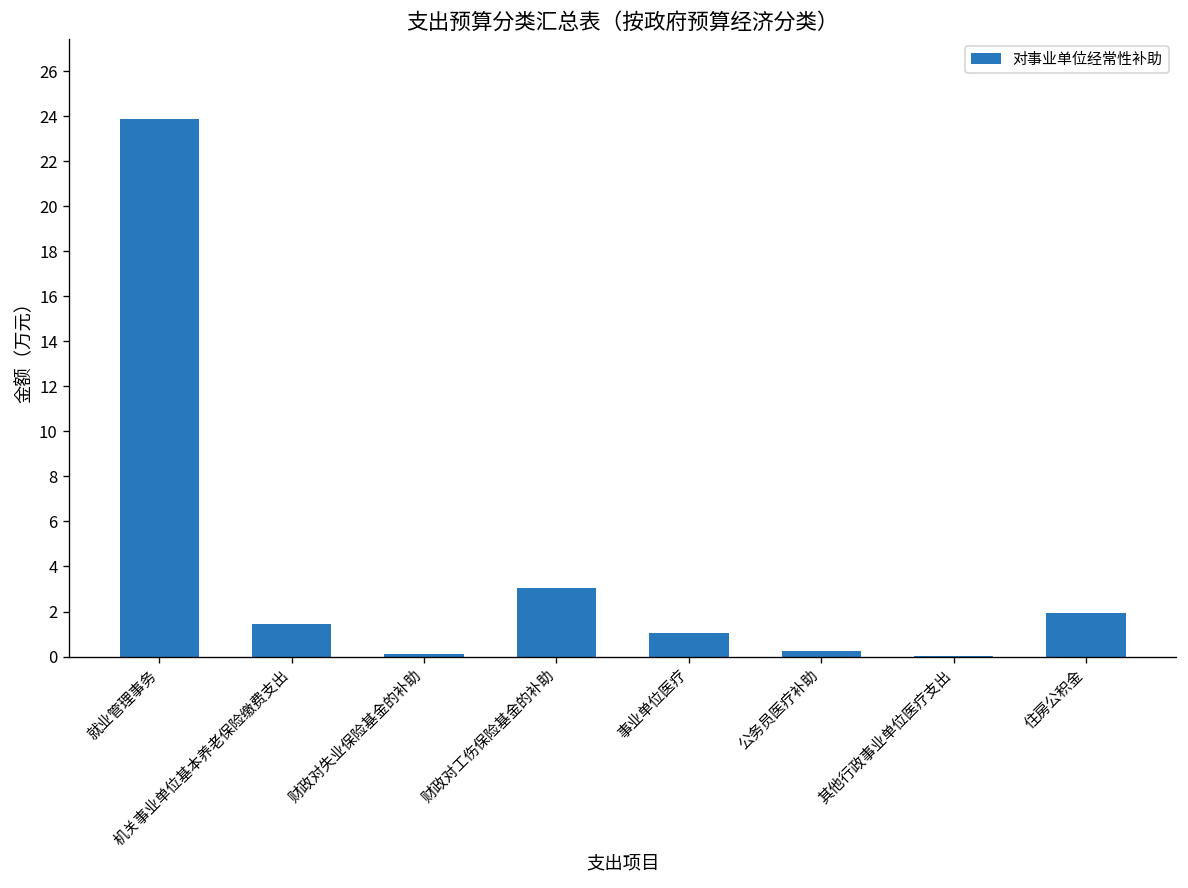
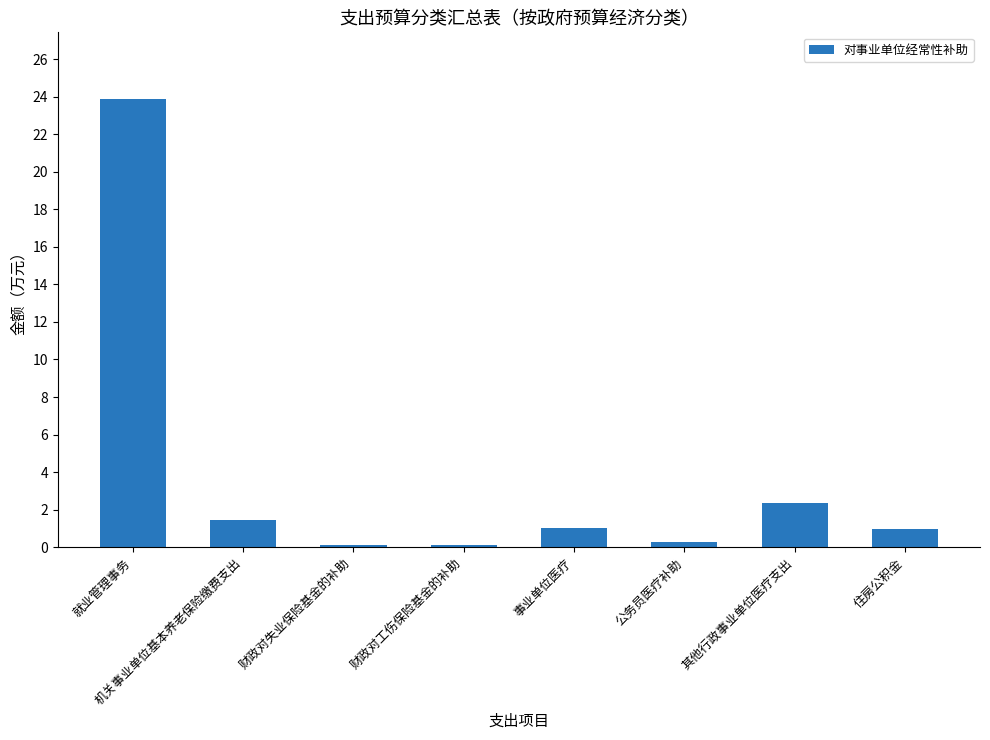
  {
    "就业管理事务": 23.9,
    "机关事业单位基本养老保险缴费支出": 1.4,
-   "财政对工伤保险基金的补助": 3.0,
+   "财政对工伤保险基金的补助": 0.1,
    "事业单位医疗": 1.0,
    "公务员医疗补助": 0.3,
-   "其他行政事业单位医疗支出": 0.0,
-   "住房公积金": 1.9
+   "其他行政事业单位医疗支出": 2.4,
+   "住房公积金": 1.0
  }
